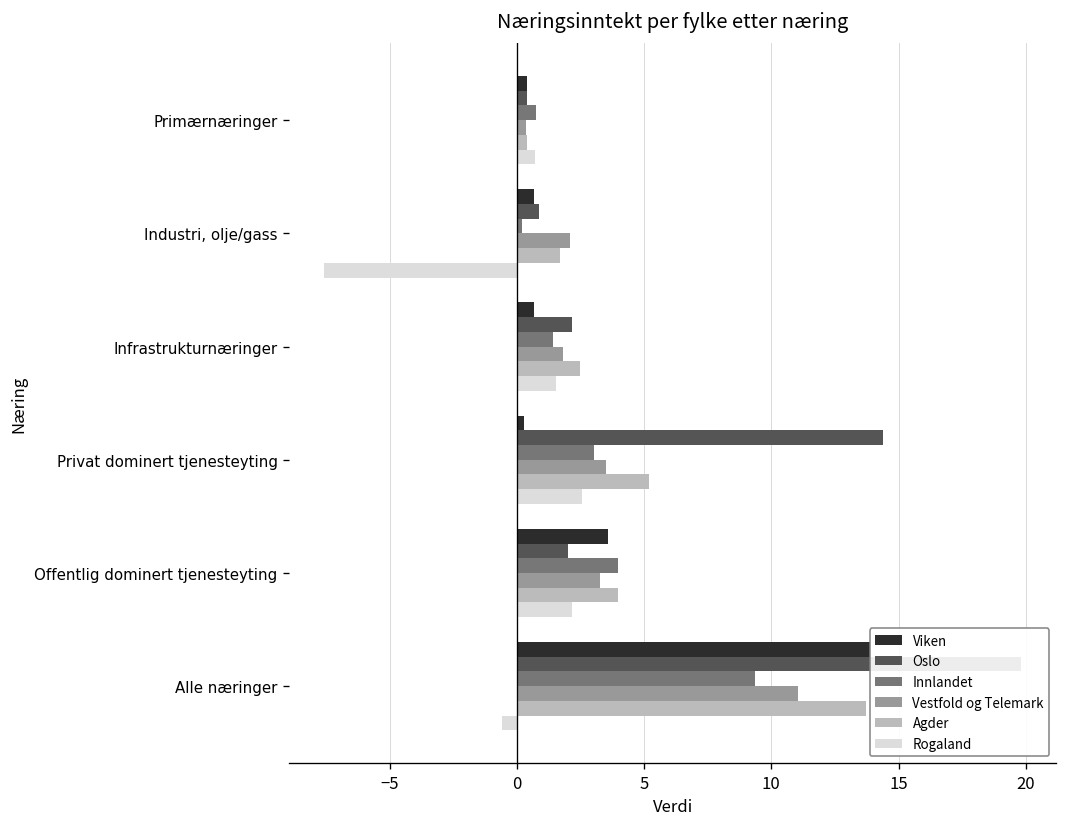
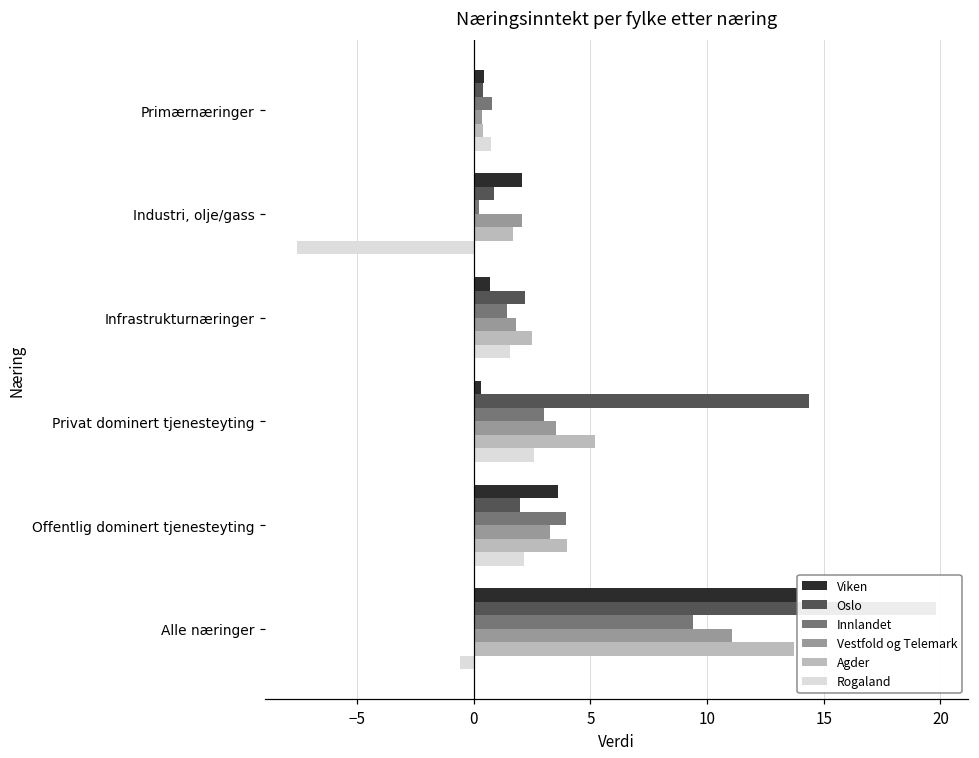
  {
    "Viken": {
      "Primærnæringer": 0.4,
-     "Industri, olje/gass": 0.7,
+     "Industri, olje/gass": 2.1,
      "Infrastrukturnæringer": 0.7,
      "Privat dominert tjenesteyting": 0.3,
      "Offentlig dominert tjenesteyting": 3.6
    }
  }
